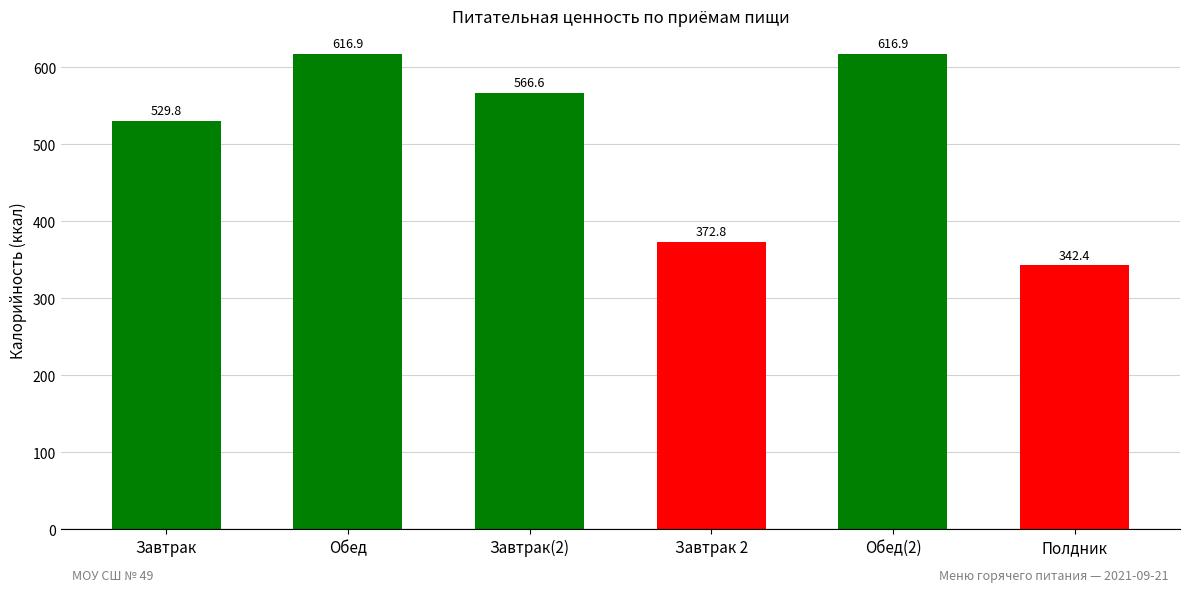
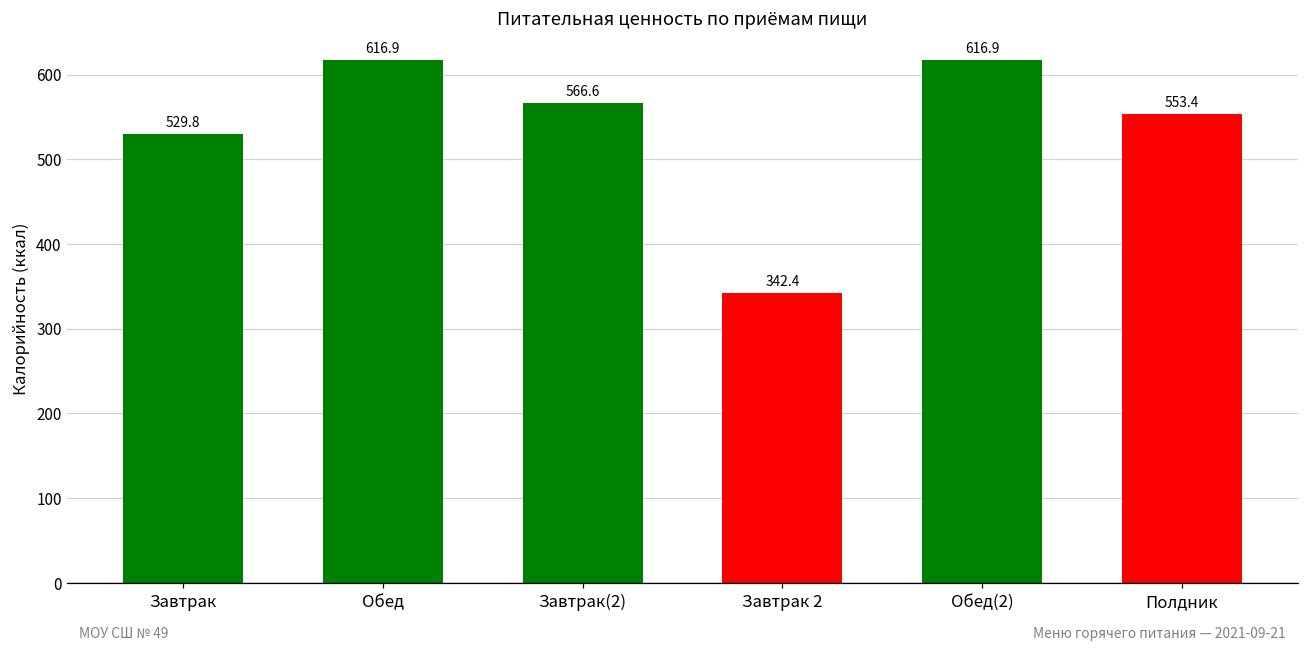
  {
    "Завтрак": 529.8,
    "Обед": 616.9,
    "Завтрак(2)": 566.6,
-   "Завтрак 2": 372.8,
+   "Завтрак 2": 342.4,
    "Обед(2)": 616.9,
-   "Полдник": 342.4
+   "Полдник": 553.4
  }
